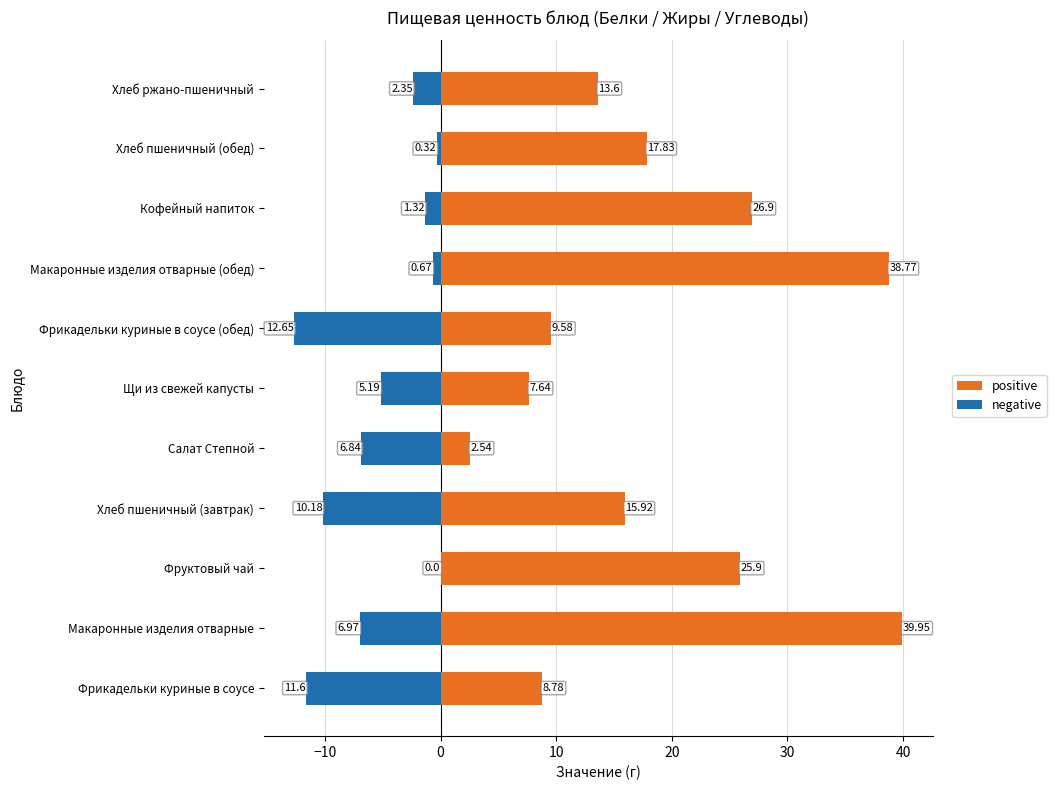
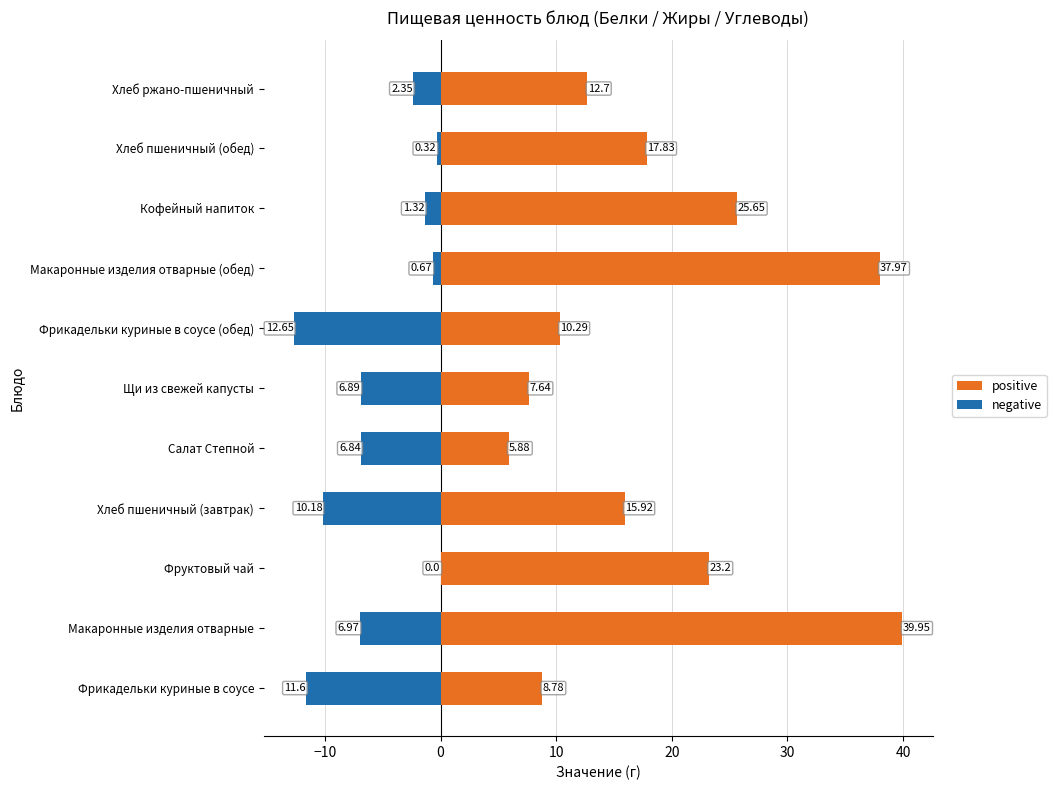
  {
    "positive": {
-     "Хлеб ржано-пшеничный": 13.6,
-     "Кофейный напиток": 26.9,
-     "Макаронные изделия отварные (обед)": 38.77,
-     "Фрикадельки куриные в соусе (обед)": 9.58,
-     "Салат Степной": 2.54,
-     "Фруктовый чай": 25.9
+     "Хлеб ржано-пшеничный": 12.7,
+     "Кофейный напиток": 25.65,
+     "Макаронные изделия отварные (обед)": 37.97,
+     "Фрикадельки куриные в соусе (обед)": 10.29,
+     "Салат Степной": 5.88,
+     "Фруктовый чай": 23.2
    },
    "negative": {
-     "Щи из свежей капусты": 5.19
+     "Щи из свежей капусты": 6.89
    }
  }
